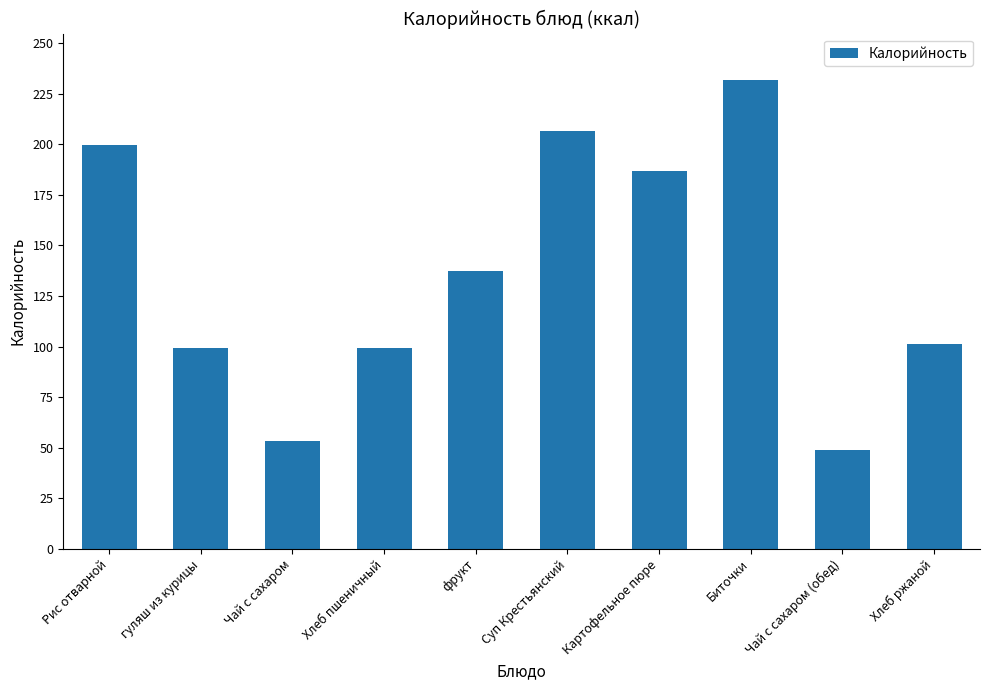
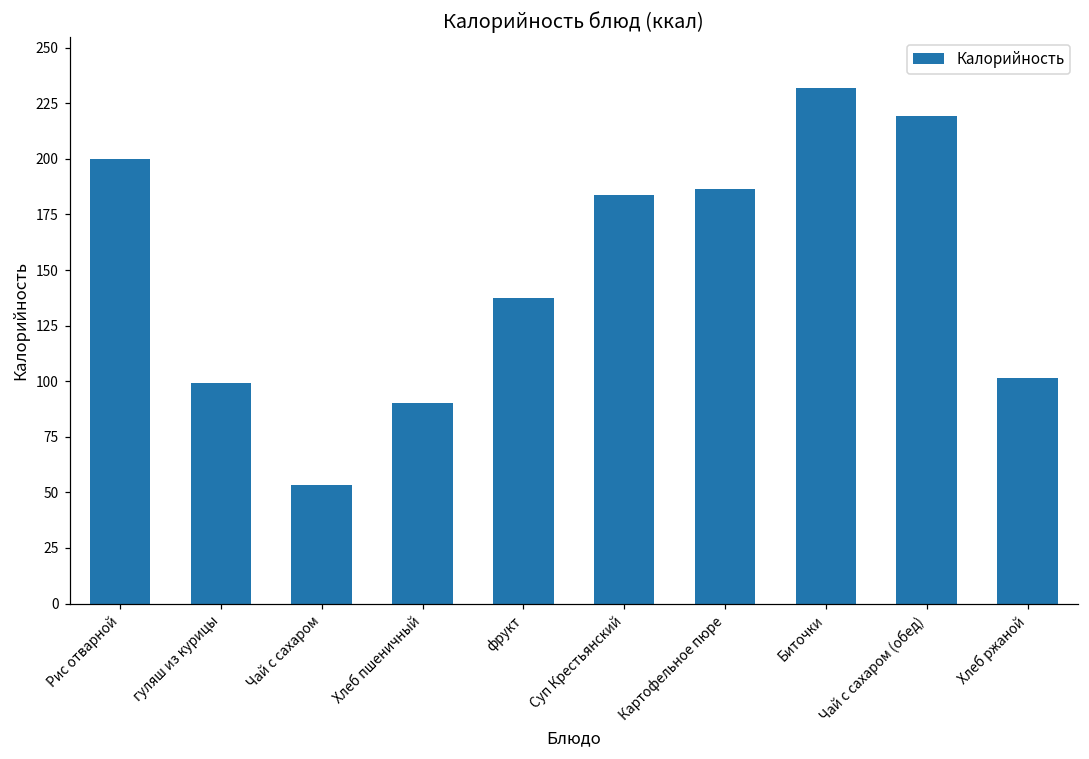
  {
    "Рис отварной": 200,
    "гуляш из курицы": 99,
    "Чай с сахаром": 53,
-   "Хлеб пшеничный": 99,
+   "Хлеб пшеничный": 90,
    "фрукт": 138,
-   "Суп Крестьянский": 207,
+   "Суп Крестьянский": 184,
    "Картофельное пюре": 187,
    "Биточки": 232,
-   "Чай с сахаром (обед)": 49,
+   "Чай с сахаром (обед)": 220,
    "Хлеб ржаной": 101
  }
